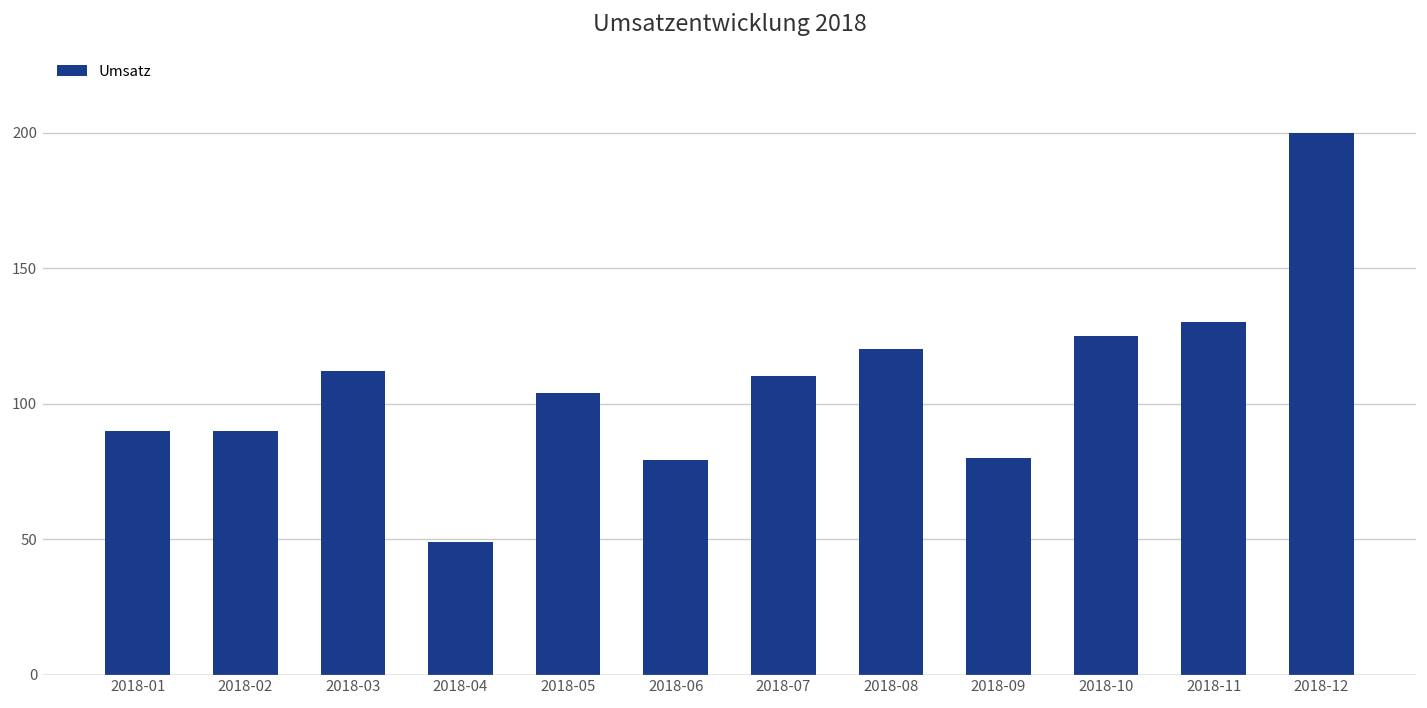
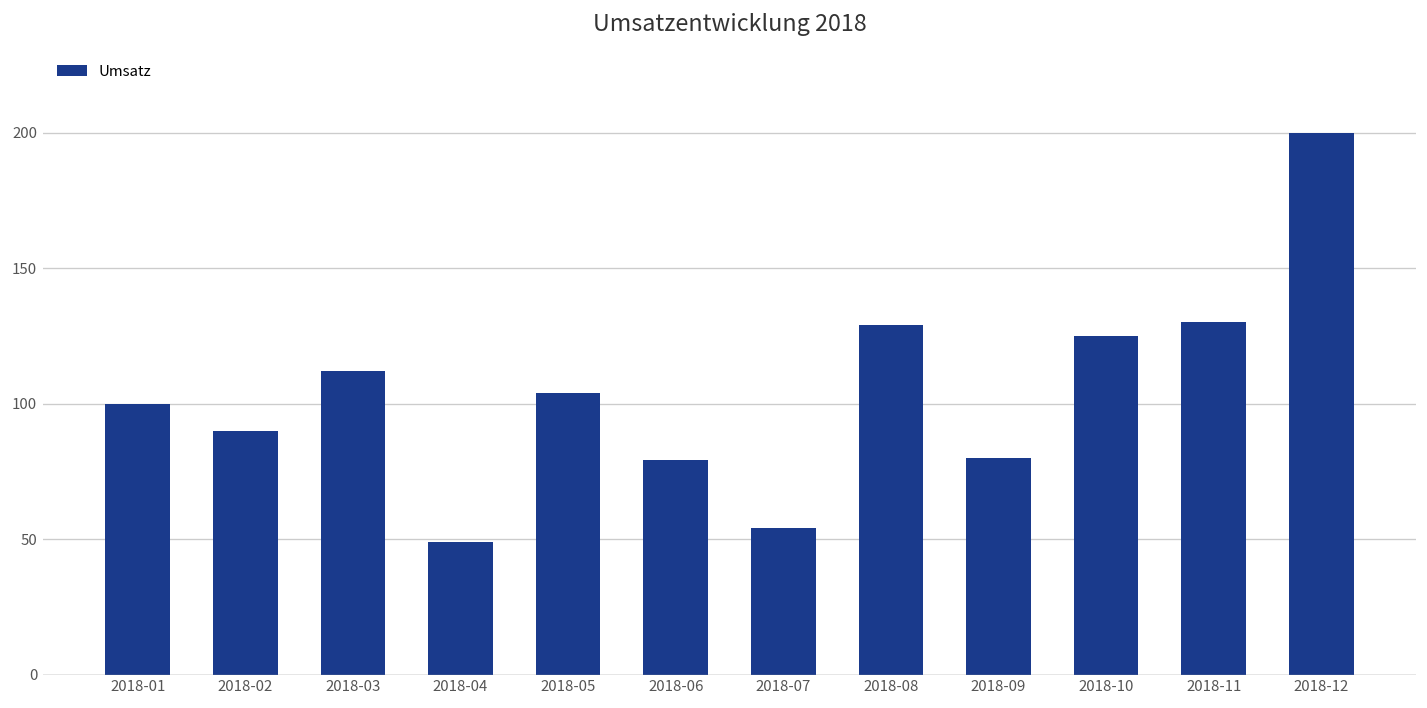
  {
-   "2018-01": 90,
+   "2018-01": 100,
    "2018-02": 90,
    "2018-03": 112,
    "2018-04": 49,
    "2018-05": 104,
    "2018-06": 79,
-   "2018-07": 110,
-   "2018-08": 120,
+   "2018-07": 54,
+   "2018-08": 129,
    "2018-09": 80,
    "2018-10": 125,
    "2018-11": 130,
    "2018-12": 200
  }
